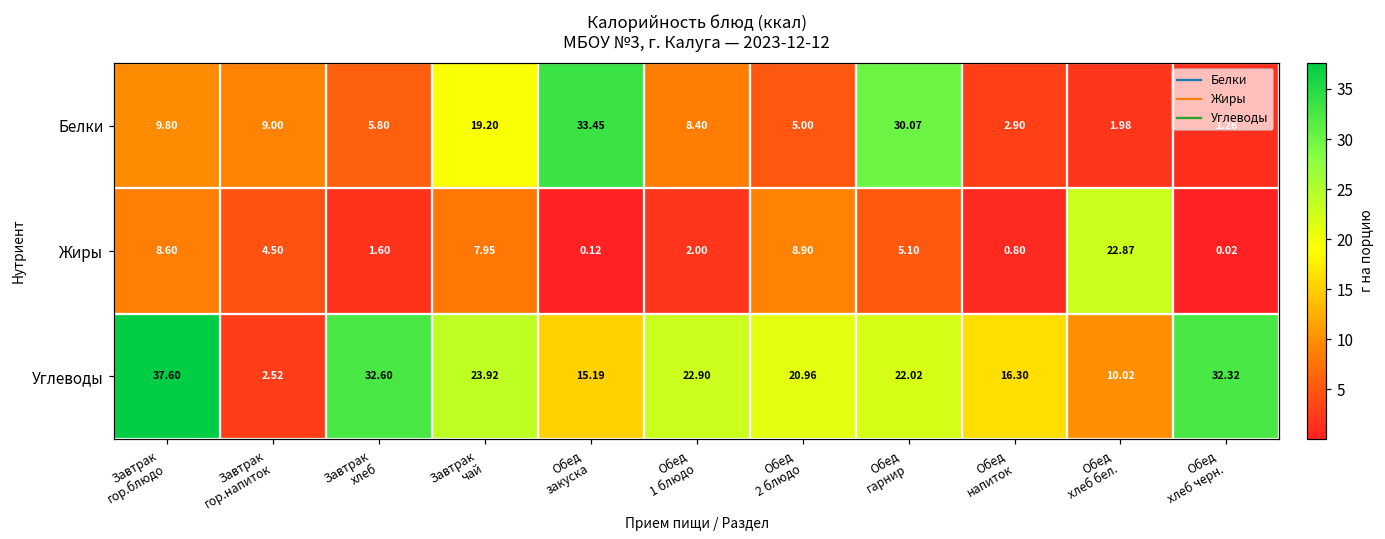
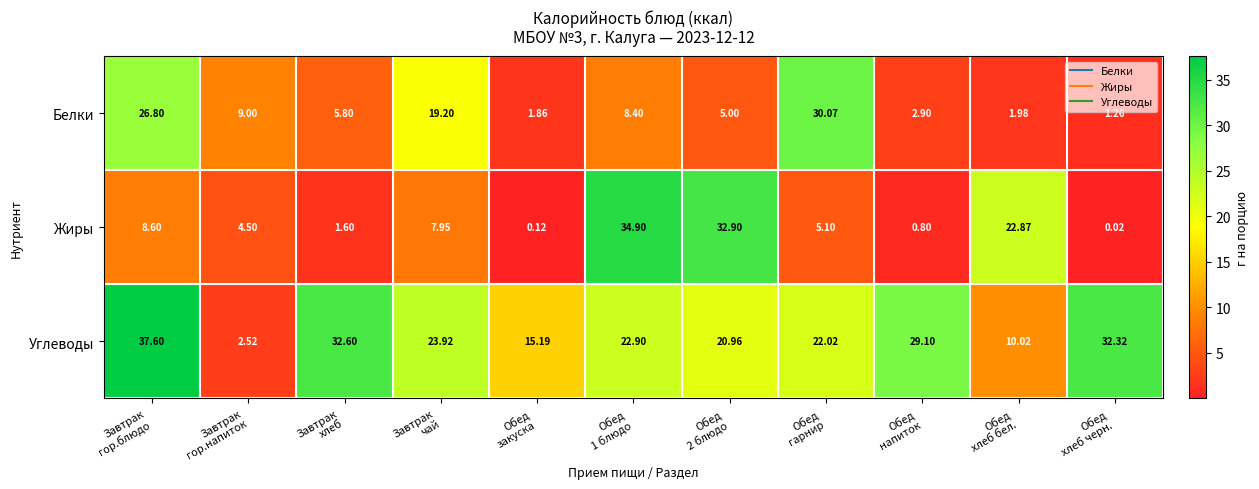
  {
    "Белки": {
-     "Завтрак гор.блюдо": 9.80,
+     "Завтрак гор.блюдо": 26.80,
      "Завтрак гор.напиток": 9.00,
      "Завтрак хлеб": 5.80,
      "Завтрак чай": 19.20,
-     "Обед закуска": 33.45,
+     "Обед закуска": 1.86,
      "Обед 1 блюдо": 8.40,
      "Обед 2 блюдо": 5.00,
      "Обед гарнир": 30.07,
      "Обед напиток": 2.90,
      "Обед хлеб бел.": 1.98
    },
    "Жиры": {
      "Завтрак гор.блюдо": 8.60,
      "Завтрак гор.напиток": 4.50,
      "Завтрак хлеб": 1.60,
      "Завтрак чай": 7.95,
      "Обед закуска": 0.12,
-     "Обед 1 блюдо": 2.00,
-     "Обед 2 блюдо": 8.90,
+     "Обед 1 блюдо": 34.90,
+     "Обед 2 блюдо": 32.90,
      "Обед гарнир": 5.10,
      "Обед напиток": 0.80,
      "Обед хлеб бел.": 22.87,
      "Обед хлеб черн.": 0.02
    },
    "Углеводы": {
      "Завтрак гор.блюдо": 37.60,
      "Завтрак гор.напиток": 2.52,
      "Завтрак хлеб": 32.60,
      "Завтрак чай": 23.92,
      "Обед закуска": 15.19,
      "Обед 1 блюдо": 22.90,
      "Обед 2 блюдо": 20.96,
      "Обед гарнир": 22.02,
-     "Обед напиток": 16.30,
+     "Обед напиток": 29.10,
      "Обед хлеб бел.": 10.02,
      "Обед хлеб черн.": 32.32
    }
  }
